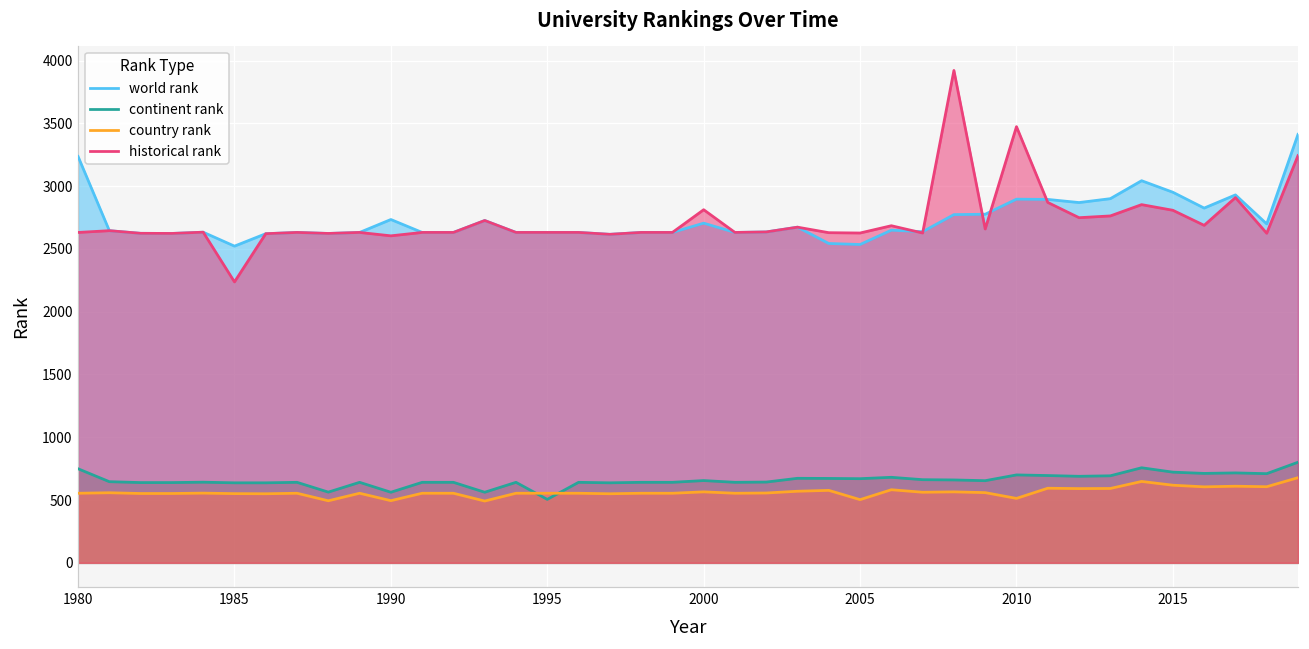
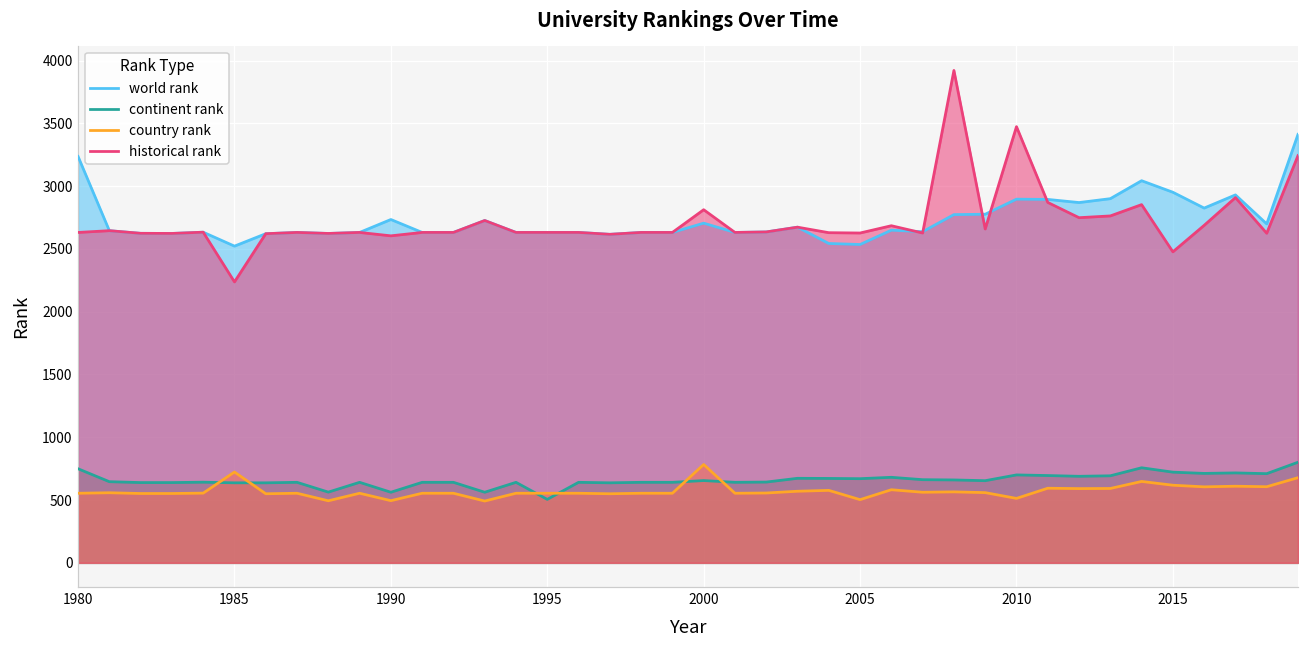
  {
    "world rank": {
      "1980": 3240,
      "1985": 2520,
      "1990": 2730,
      "2000": 2710,
      "2005": 2540,
      "2010": 2900,
      "2015": 2950
    },
    "continent rank": {
      "1980": 750,
      "1985": 640,
      "1990": 560,
      "1995": 510,
      "2000": 660,
      "2005": 670,
      "2010": 700,
      "2015": 720
    },
    "country rank": {
      "1980": 550,
-     "1985": 550,
+     "1985": 720,
      "1990": 500,
      "1995": 550,
-     "2000": 570,
+     "2000": 780,
      "2005": 500,
      "2010": 510,
      "2015": 620
    },
    "historical rank": {
      "1980": 2630,
      "1985": 2240,
      "1990": 2600,
      "2000": 2810,
      "2005": 2630,
      "2010": 3470,
-     "2015": 2810
+     "2015": 2480
    }
  }
